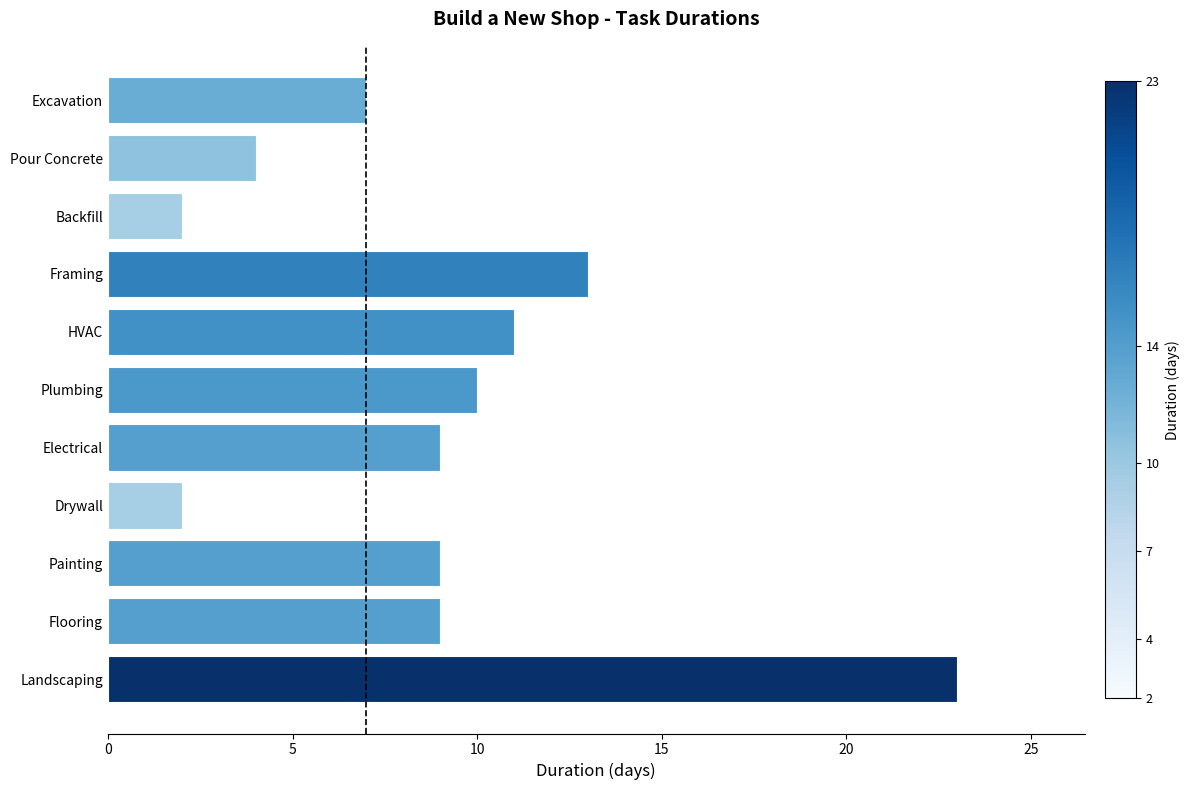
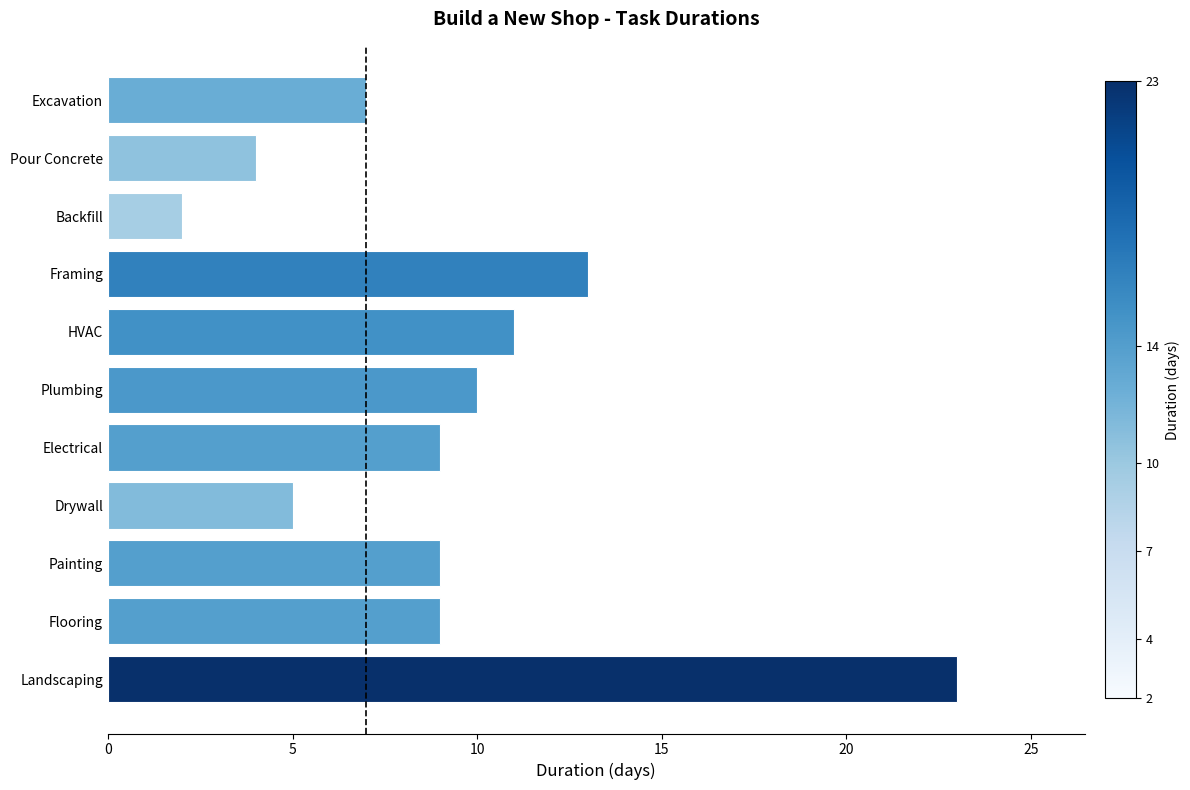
  {
    "Excavation": 7,
    "Pour Concrete": 4,
    "Backfill": 2,
    "Framing": 13,
    "HVAC": 11,
    "Plumbing": 10,
    "Electrical": 9,
-   "Drywall": 2,
+   "Drywall": 5,
    "Painting": 9,
    "Flooring": 9,
    "Landscaping": 23
  }
